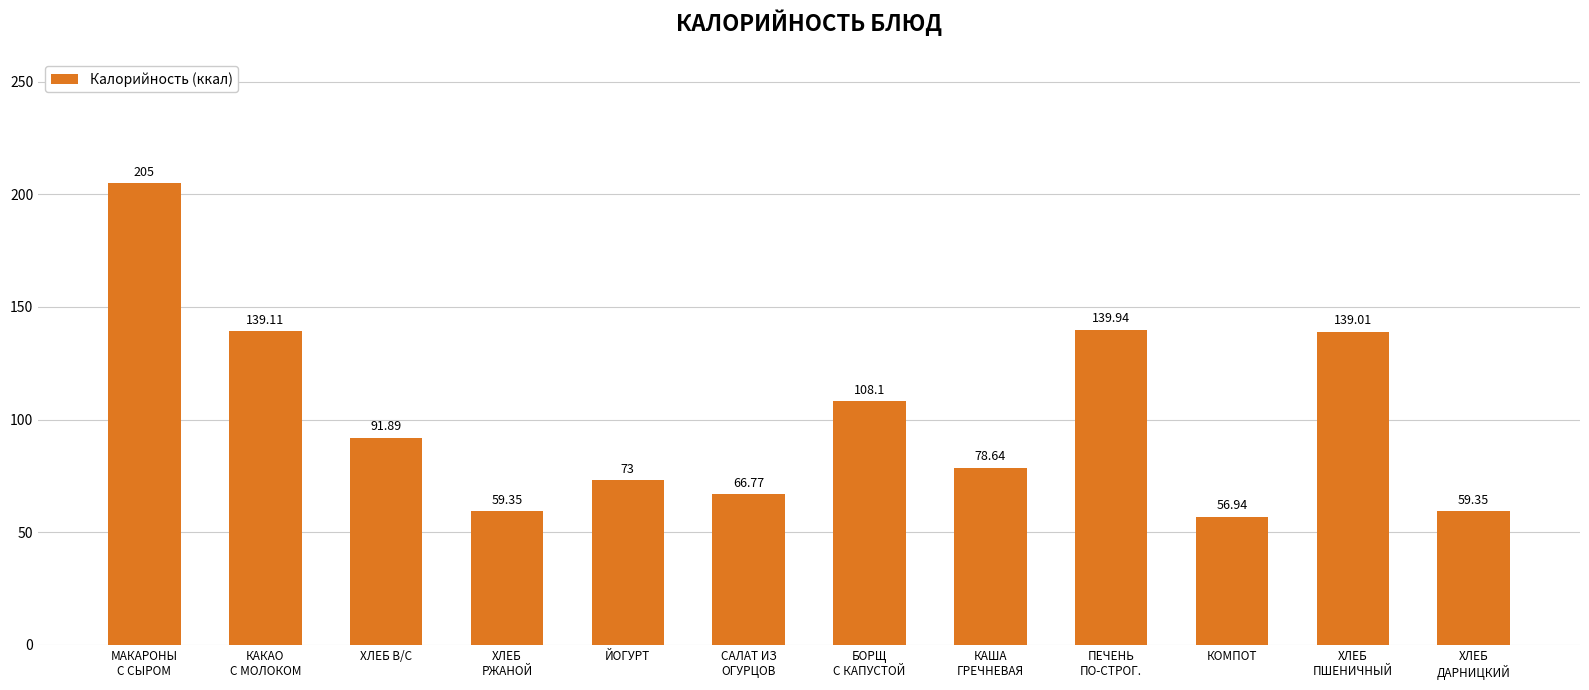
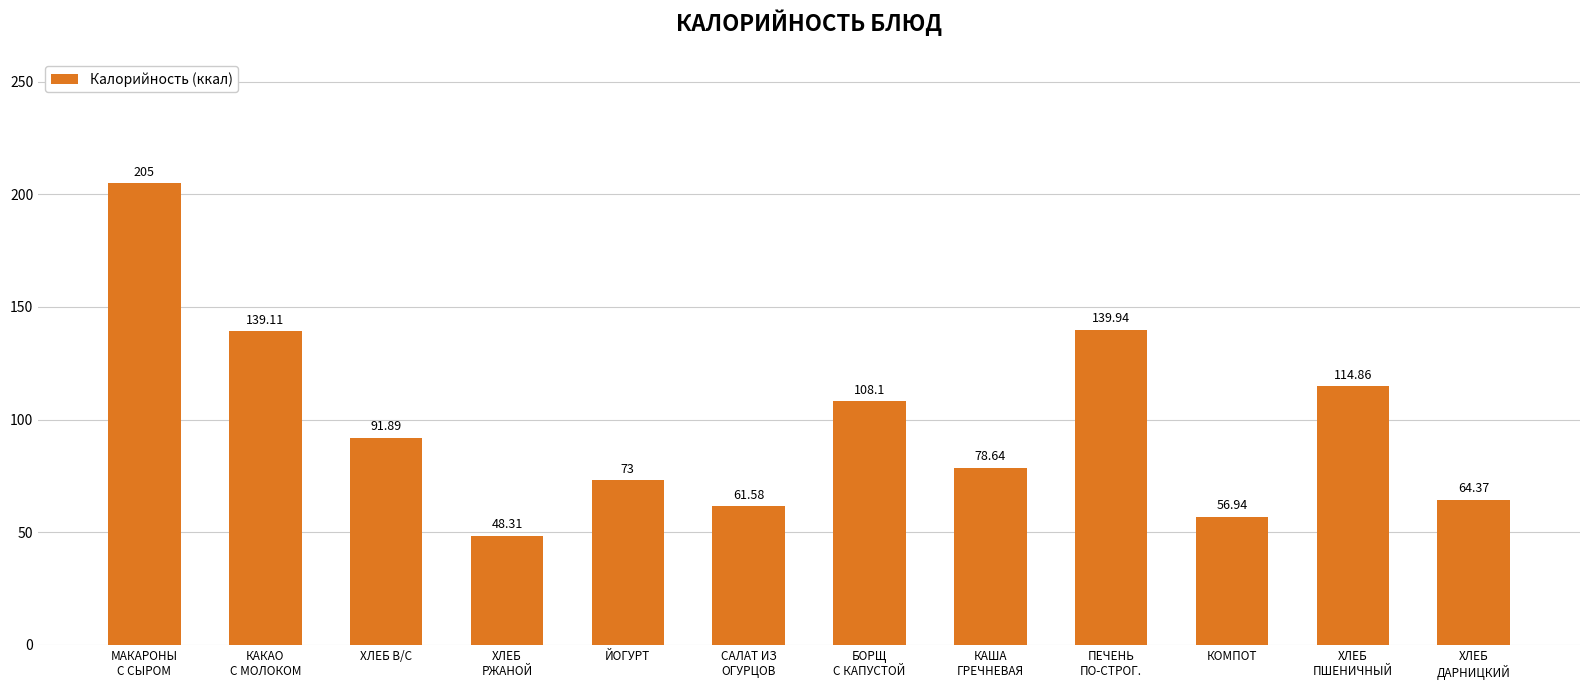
  {
    "МАКАРОНЫ С СЫРОМ": 205,
    "КАКАО С МОЛОКОМ": 139.11,
    "ХЛЕБ В/С": 91.89,
-   "ХЛЕБ РЖАНОЙ": 59.35,
+   "ХЛЕБ РЖАНОЙ": 48.31,
    "ЙОГУРТ": 73,
-   "САЛАТ ИЗ ОГУРЦОВ": 66.77,
+   "САЛАТ ИЗ ОГУРЦОВ": 61.58,
    "БОРЩ С КАПУСТОЙ": 108.1,
    "КАША ГРЕЧНЕВАЯ": 78.64,
    "ПЕЧЕНЬ ПО-СТРОГ.": 139.94,
    "КОМПОТ": 56.94,
-   "ХЛЕБ ПШЕНИЧНЫЙ": 139.01,
-   "ХЛЕБ ДАРНИЦКИЙ": 59.35
+   "ХЛЕБ ПШЕНИЧНЫЙ": 114.86,
+   "ХЛЕБ ДАРНИЦКИЙ": 64.37
  }
